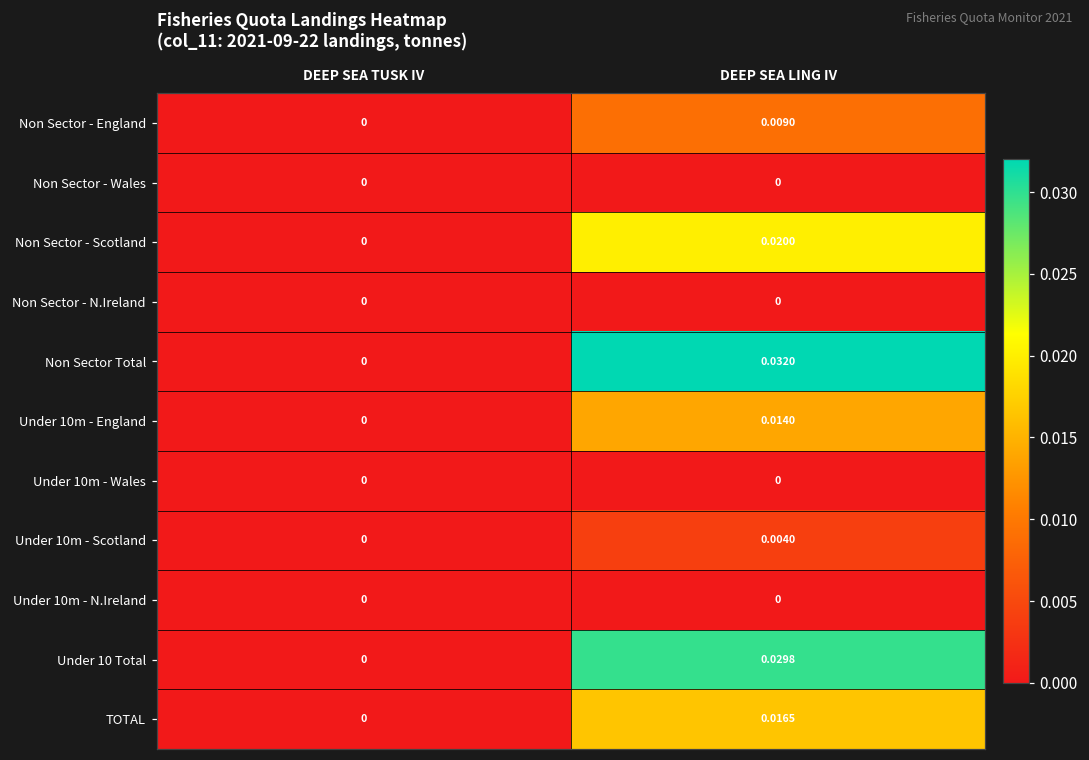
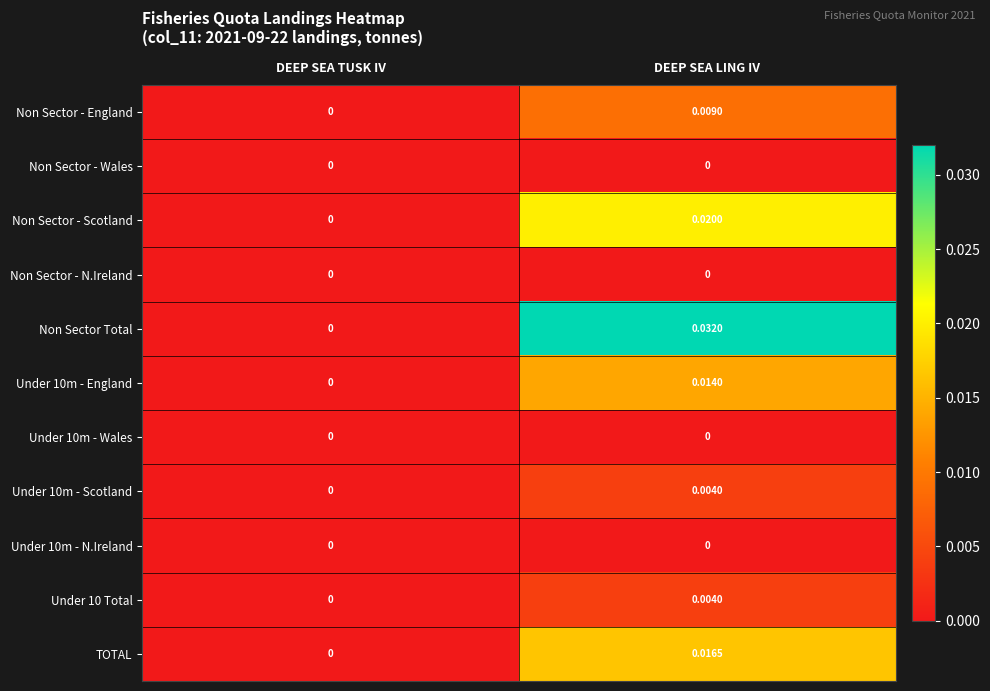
  {
    "Non Sector - England": {
      "DEEP SEA TUSK IV": 0,
      "DEEP SEA LING IV": 0.0090
    },
    "Non Sector - Wales": {
      "DEEP SEA TUSK IV": 0,
      "DEEP SEA LING IV": 0
    },
    "Non Sector - Scotland": {
      "DEEP SEA TUSK IV": 0,
      "DEEP SEA LING IV": 0.0200
    },
    "Non Sector - N.Ireland": {
      "DEEP SEA TUSK IV": 0,
      "DEEP SEA LING IV": 0
    },
    "Non Sector Total": {
      "DEEP SEA TUSK IV": 0,
      "DEEP SEA LING IV": 0.0320
    },
    "Under 10m - England": {
      "DEEP SEA TUSK IV": 0,
      "DEEP SEA LING IV": 0.0140
    },
    "Under 10m - Wales": {
      "DEEP SEA TUSK IV": 0,
      "DEEP SEA LING IV": 0
    },
    "Under 10m - Scotland": {
      "DEEP SEA TUSK IV": 0,
      "DEEP SEA LING IV": 0.0040
    },
    "Under 10m - N.Ireland": {
      "DEEP SEA TUSK IV": 0,
      "DEEP SEA LING IV": 0
    },
    "Under 10 Total": {
      "DEEP SEA TUSK IV": 0,
-     "DEEP SEA LING IV": 0.0298
+     "DEEP SEA LING IV": 0.0040
    },
    "TOTAL": {
      "DEEP SEA TUSK IV": 0,
      "DEEP SEA LING IV": 0.0165
    }
  }
